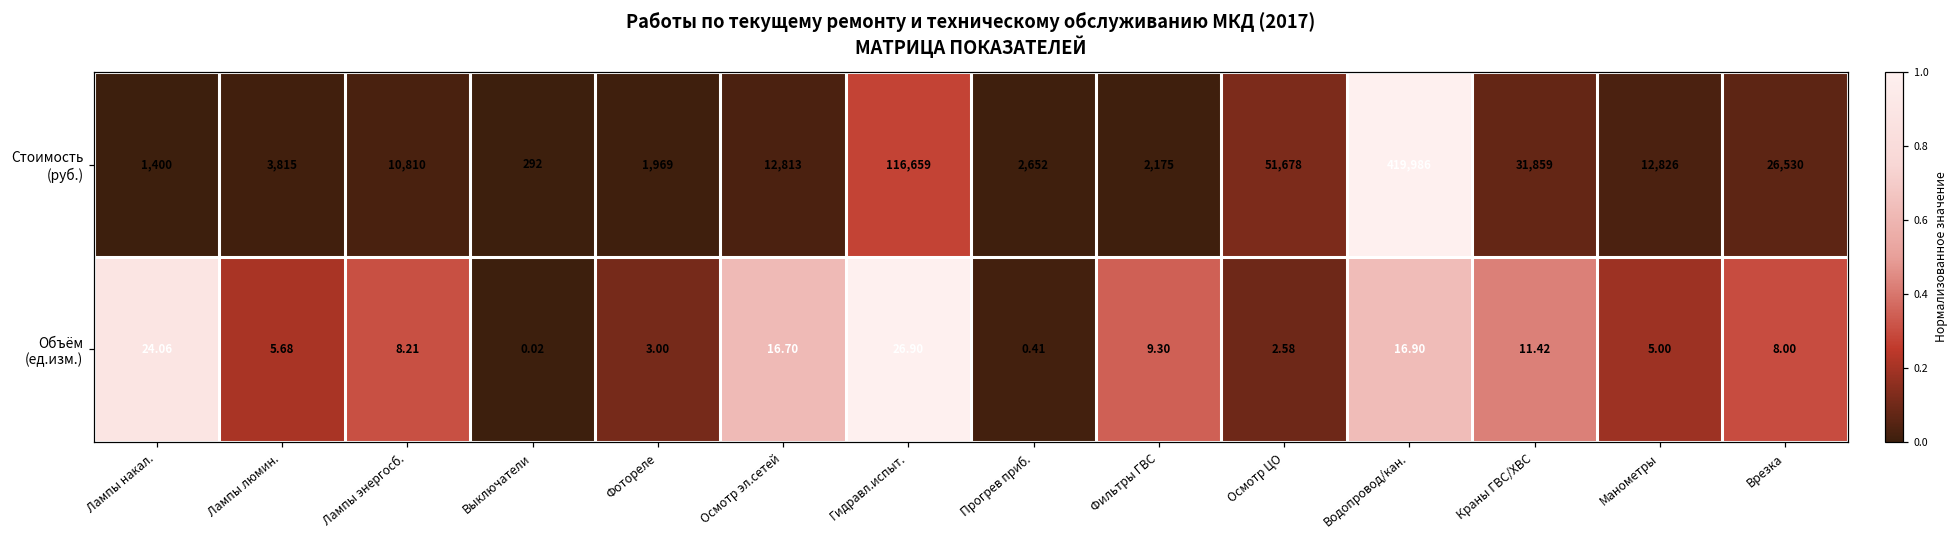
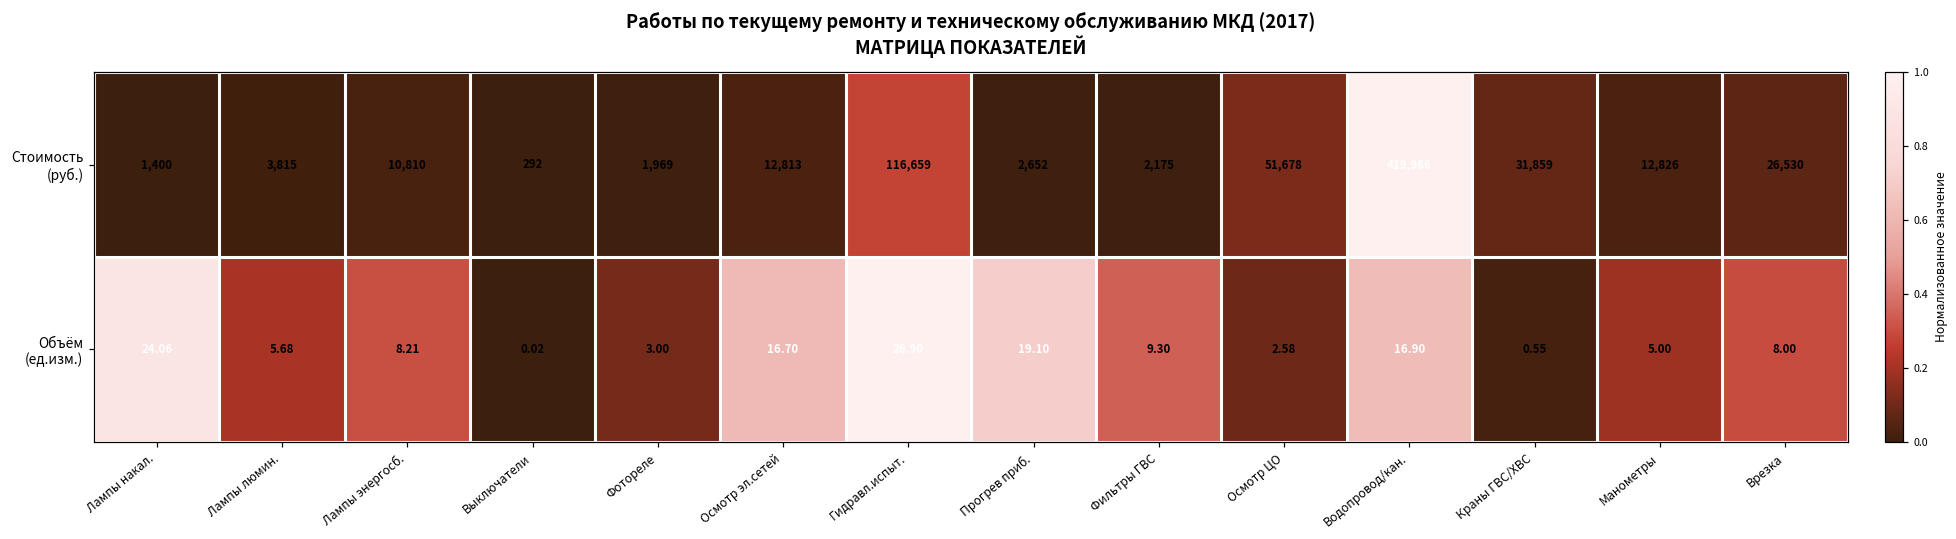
  {
    "Стоимость (руб.)": {
      "Лампы накал.": "1,400",
      "Лампы люмин.": "3,815",
      "Лампы энергосб.": "10,810",
      "Выключатели": "292",
      "Фотореле": "1,969",
      "Осмотр эл.сетей": "12,813",
      "Гидравл.испыт.": "116,659",
      "Прогрев приб.": "2,652",
      "Фильтры ГВС": "2,175",
      "Осмотр ЦО": "51,678",
      "Краны ГВС/ХВС": "31,859",
      "Манометры": "12,826",
      "Врезка": "26,530"
    },
    "Объём (ед.изм.)": {
      "Лампы люмин.": "5.68",
      "Лампы энергосб.": "8.21",
      "Выключатели": "0.02",
      "Фотореле": "3.00",
      "Осмотр эл.сетей": "16.70",
-     "Прогрев приб.": "0.41",
+     "Прогрев приб.": "19.10",
      "Фильтры ГВС": "9.30",
      "Осмотр ЦО": "2.58",
      "Водопровод/кан.": "16.90",
-     "Краны ГВС/ХВС": "11.42",
+     "Краны ГВС/ХВС": "0.55",
      "Манометры": "5.00",
      "Врезка": "8.00"
    }
  }
